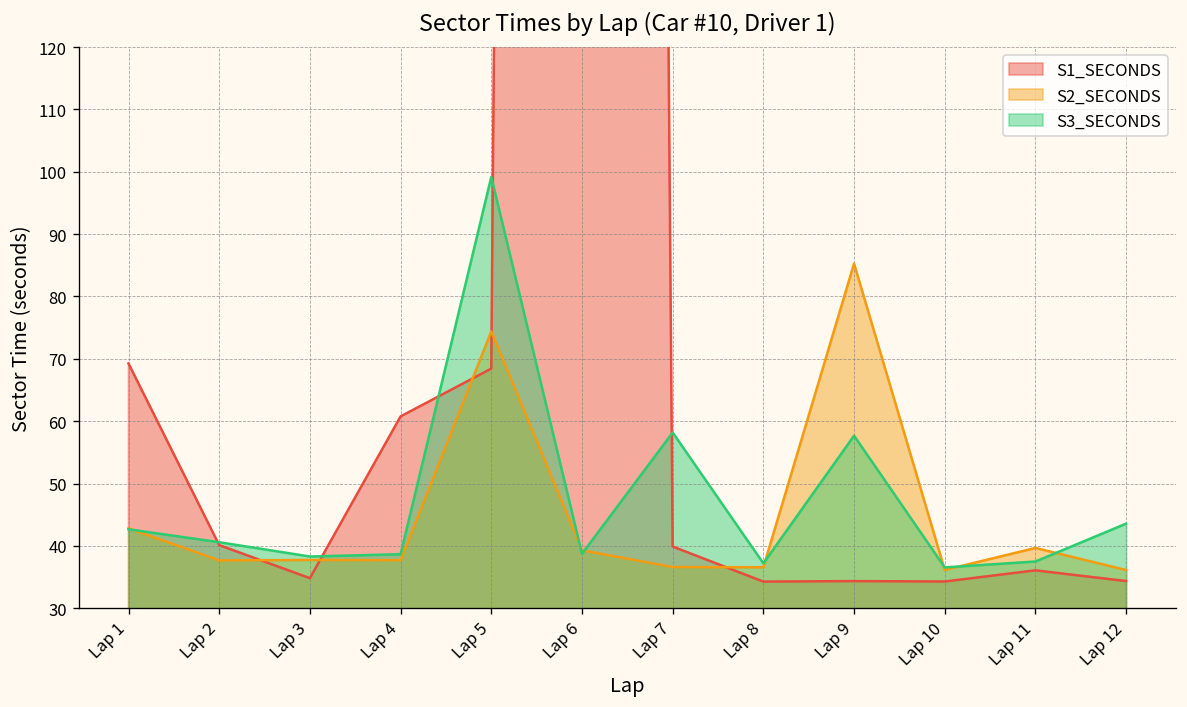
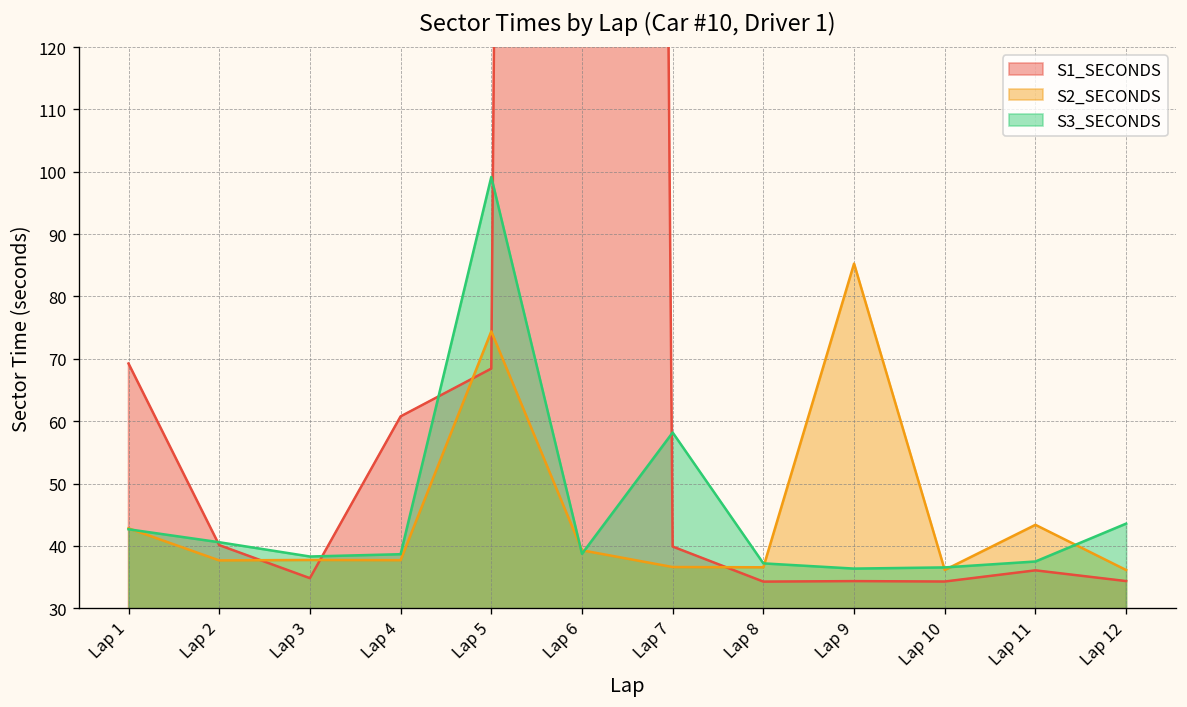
  {
    "S1_SECONDS": {
      "Lap 1": 69,
      "Lap 3": 35,
      "Lap 4": 61,
      "Lap 5": 68,
      "Lap 7": 40,
      "Lap 8": 34,
      "Lap 9": 34,
      "Lap 10": 34,
      "Lap 11": 36,
      "Lap 12": 34
    },
    "S2_SECONDS": {
      "Lap 2": 38,
      "Lap 3": 38,
      "Lap 4": 38,
      "Lap 5": 74,
      "Lap 6": 39,
      "Lap 7": 37,
      "Lap 8": 37,
      "Lap 9": 85,
-     "Lap 11": 40,
+     "Lap 11": 43,
      "Lap 12": 36
    },
    "S3_SECONDS": {
      "Lap 3": 38,
      "Lap 4": 39,
      "Lap 5": 99,
      "Lap 6": 39,
      "Lap 7": 58,
      "Lap 8": 37,
-     "Lap 9": 58,
+     "Lap 9": 36,
      "Lap 11": 37,
      "Lap 12": 44
    }
  }
